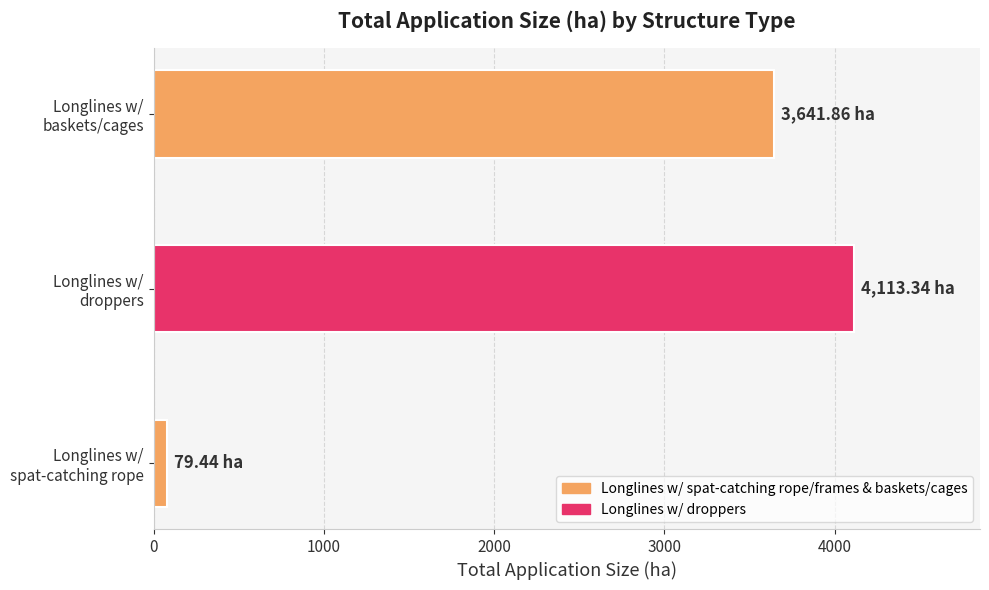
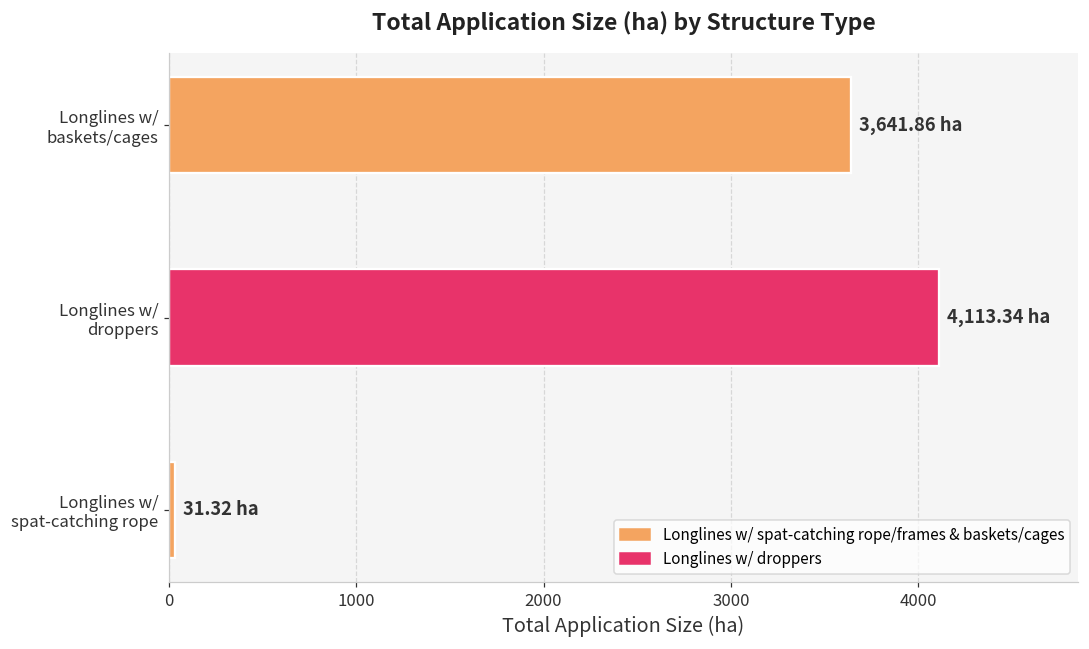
  {
    "Longlines w/ baskets/cages": "3,641.86",
    "Longlines w/ droppers": "4,113.34",
-   "Longlines w/ spat-catching rope": "79.44"
+   "Longlines w/ spat-catching rope": "31.32"
  }
